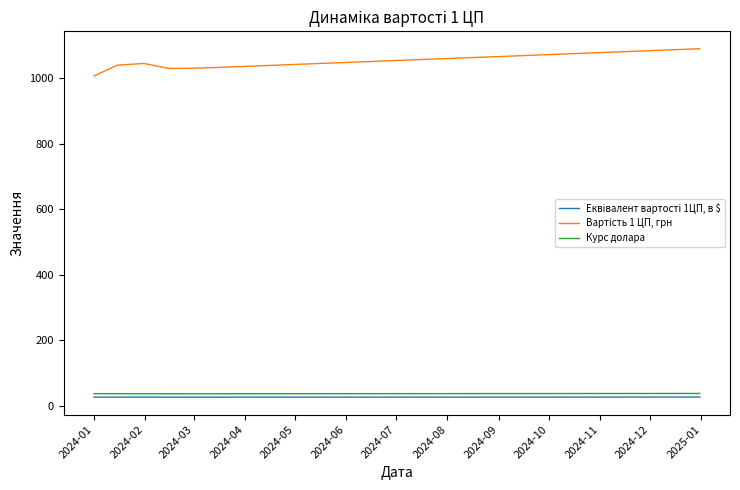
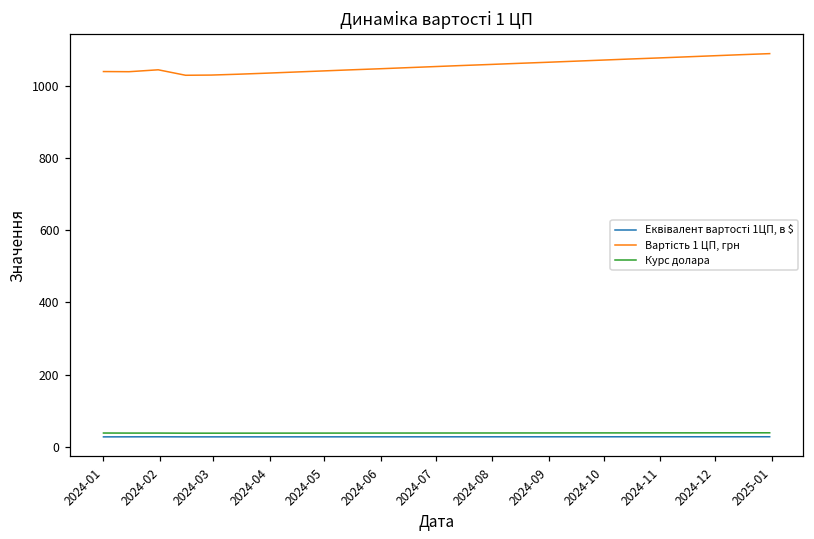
  {
    "Еквівалент вартості 1ЦП, в $": {
      "2024-01": 30
    },
    "Вартість 1 ЦП, грн": {
-     "2024-01": 1010
+     "2024-01": 1040
    },
    "Курс долара": {
      "2024-01": 40
    }
  }
